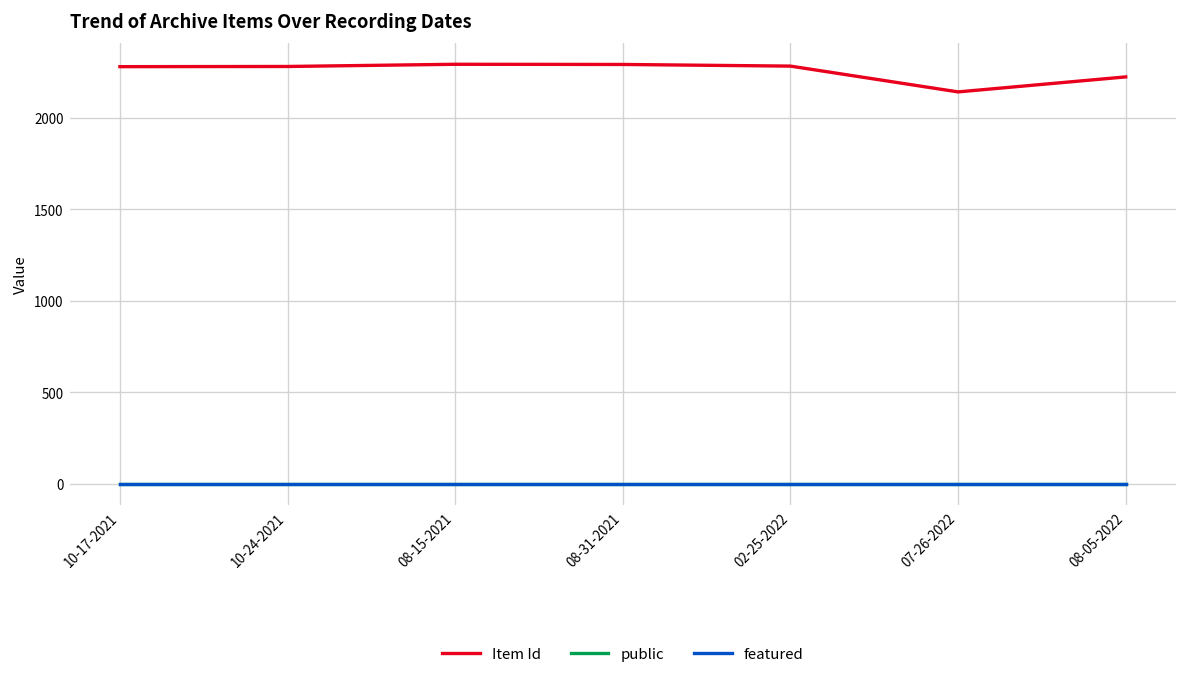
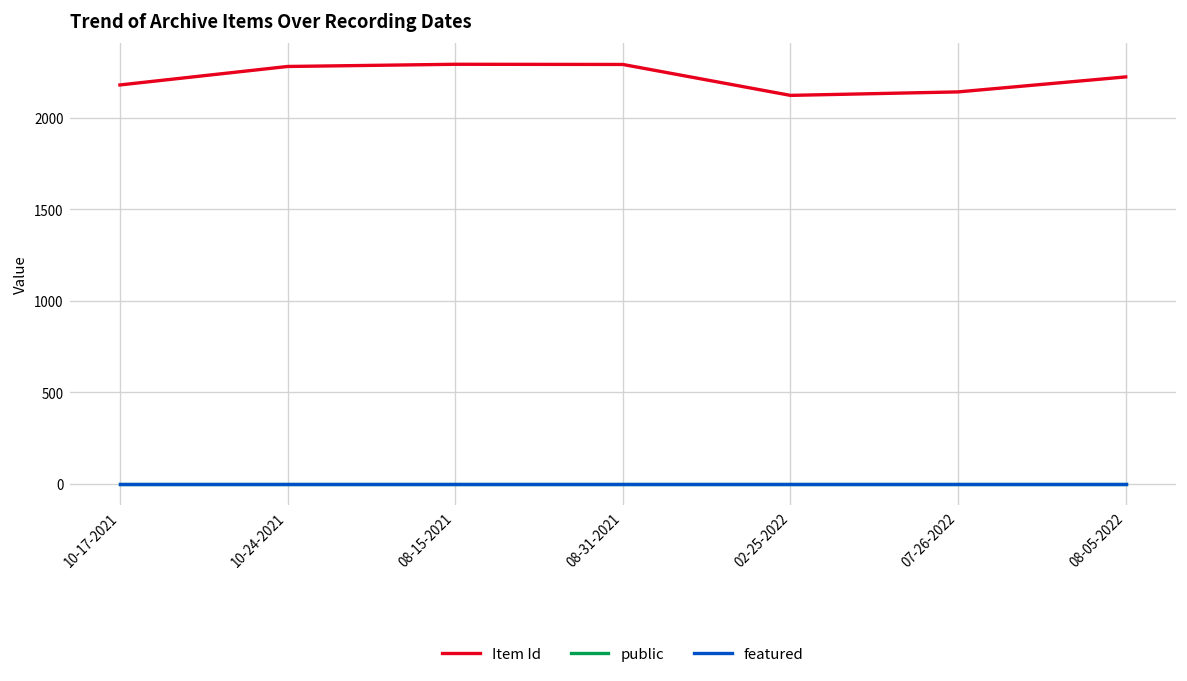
  {
    "Item Id": {
-     "10-17-2021": 2280,
+     "10-17-2021": 2180,
      "10-24-2021": 2280,
      "08-15-2021": 2290,
      "08-31-2021": 2290,
-     "02-25-2022": 2280,
+     "02-25-2022": 2120,
      "07-26-2022": 2140,
      "08-05-2022": 2220
    },
    "featured": {
      "10-17-2021": 0,
      "10-24-2021": 0,
      "08-15-2021": 0,
      "08-31-2021": 0,
      "02-25-2022": 0,
      "07-26-2022": 0,
      "08-05-2022": 0
    }
  }
